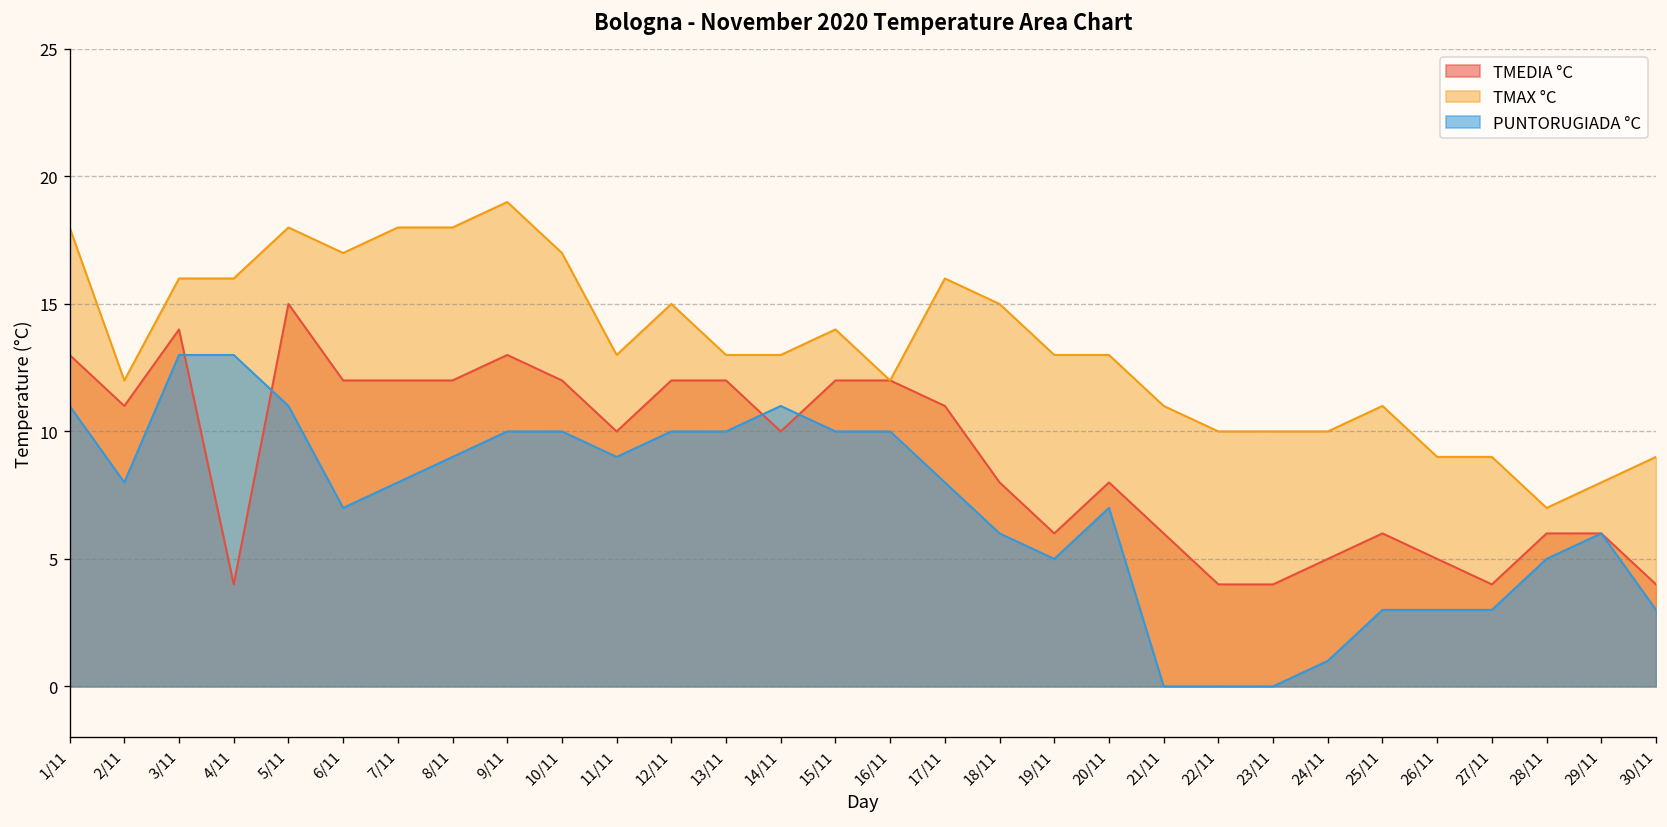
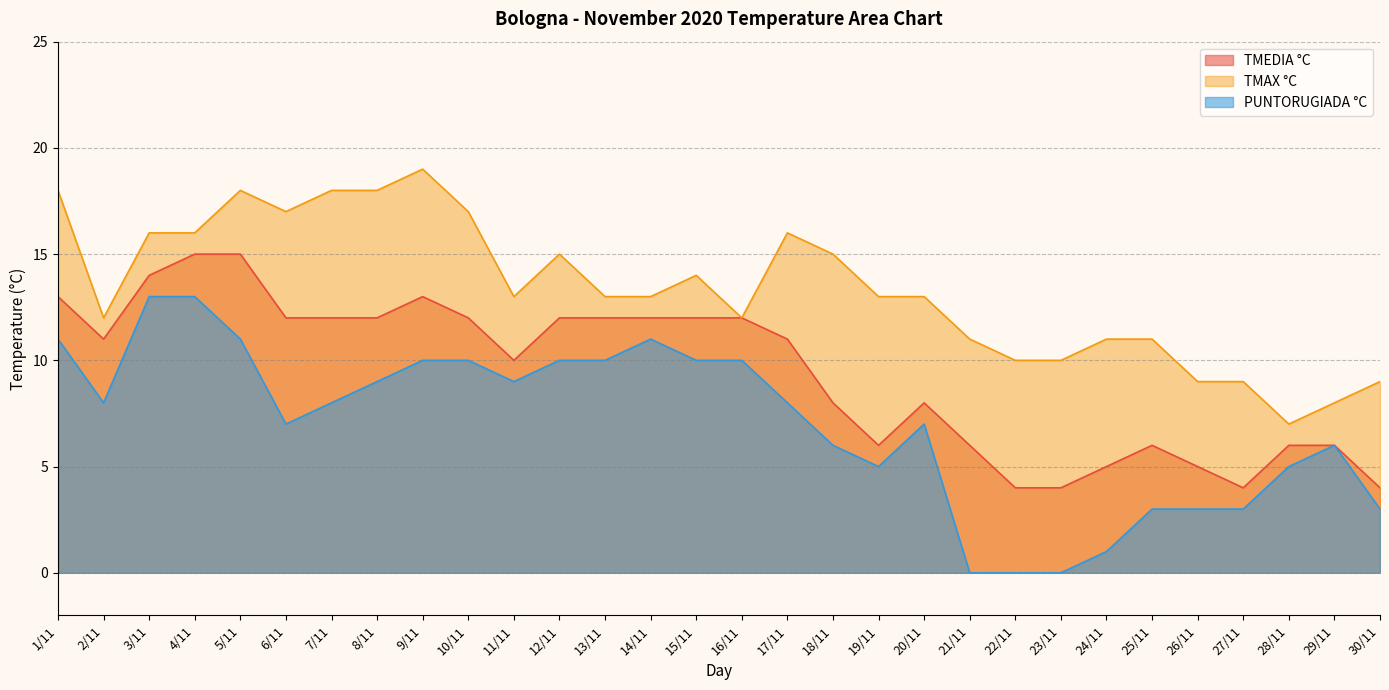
  {
    "TMEDIA °C": {
      "1/11": 13,
      "2/11": 11,
      "3/11": 14,
-     "4/11": 4,
+     "4/11": 15,
      "5/11": 15,
      "6/11": 12,
      "7/11": 12,
      "8/11": 12,
      "9/11": 13,
      "10/11": 12,
      "11/11": 10,
      "12/11": 12,
      "13/11": 12,
-     "14/11": 10,
+     "14/11": 12,
      "15/11": 12,
      "17/11": 11,
      "18/11": 8,
      "19/11": 6,
      "20/11": 8,
      "21/11": 6,
      "22/11": 4,
      "23/11": 4,
      "24/11": 5,
      "25/11": 6,
      "26/11": 5,
      "27/11": 4,
      "28/11": 6,
      "30/11": 4
    },
    "TMAX °C": {
      "1/11": 18,
      "2/11": 12,
      "3/11": 16,
      "4/11": 16,
      "5/11": 18,
      "6/11": 17,
      "7/11": 18,
      "8/11": 18,
      "9/11": 19,
      "10/11": 17,
      "11/11": 13,
      "12/11": 15,
      "13/11": 13,
      "14/11": 13,
      "15/11": 14,
      "17/11": 16,
      "18/11": 15,
      "19/11": 13,
      "20/11": 13,
      "21/11": 11,
      "22/11": 10,
      "23/11": 10,
-     "24/11": 10,
+     "24/11": 11,
      "25/11": 11,
      "26/11": 9,
      "27/11": 9,
      "28/11": 7,
      "29/11": 8,
      "30/11": 9
    },
    "PUNTORUGIADA °C": {
      "1/11": 11,
      "2/11": 8,
      "3/11": 13,
      "4/11": 13,
      "5/11": 11,
      "6/11": 7,
      "7/11": 8,
      "8/11": 9,
      "9/11": 10,
      "10/11": 10,
      "11/11": 9,
      "12/11": 10,
      "13/11": 10,
      "14/11": 11,
      "15/11": 10,
      "16/11": 10,
      "17/11": 8,
      "18/11": 6,
      "19/11": 5,
      "20/11": 7,
      "21/11": 0,
      "22/11": 0,
      "23/11": 0,
      "24/11": 1,
      "25/11": 3,
      "26/11": 3,
      "27/11": 3,
      "28/11": 5,
      "30/11": 3
    }
  }
